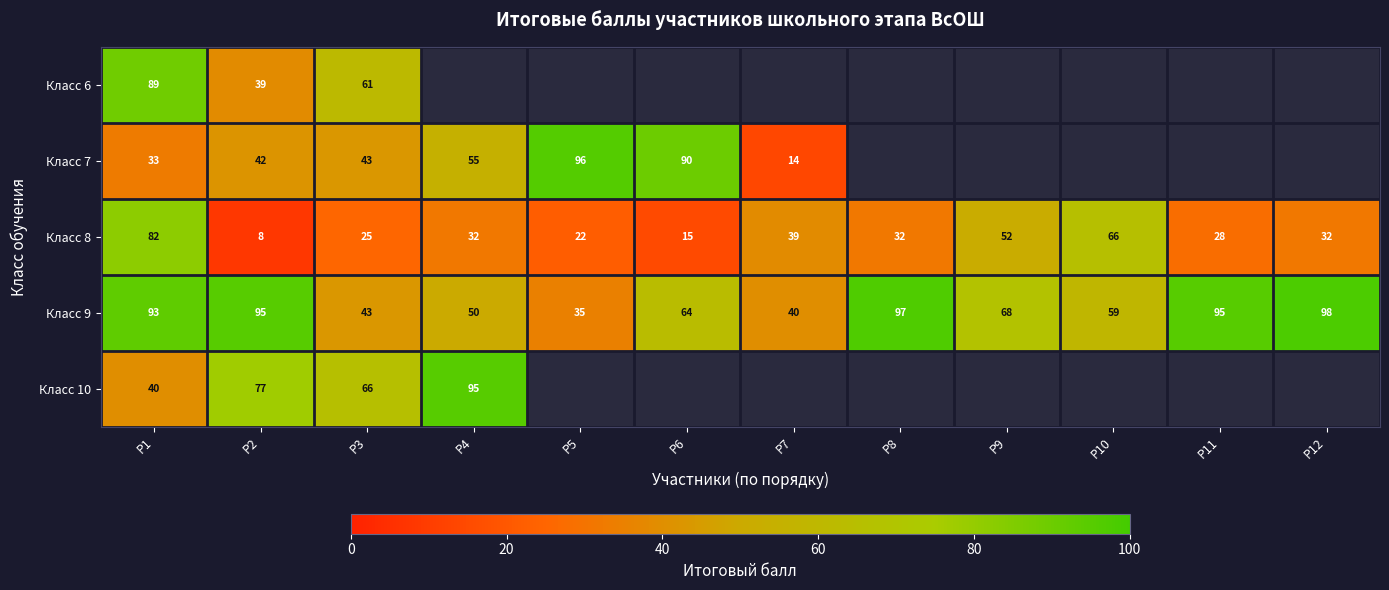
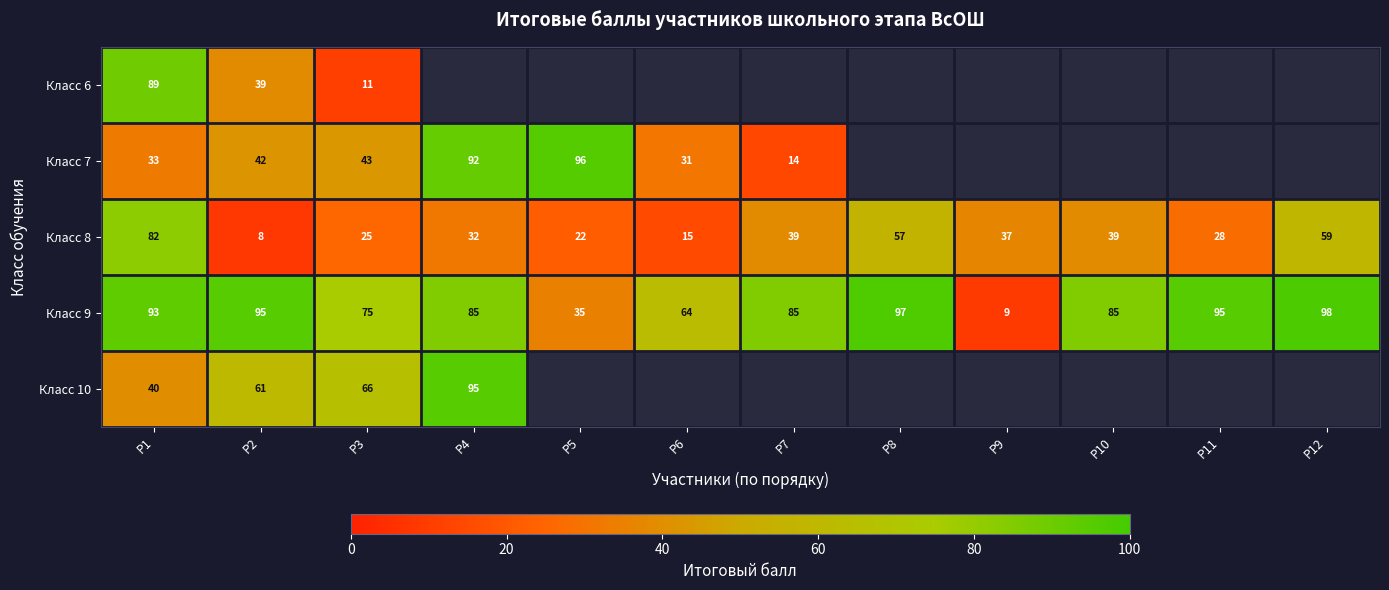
  {
    "Класс 6": {
      "P1": 89,
      "P2": 39,
-     "P3": 61
+     "P3": 11
    },
    "Класс 7": {
      "P1": 33,
      "P2": 42,
      "P3": 43,
-     "P4": 55,
+     "P4": 92,
      "P5": 96,
-     "P6": 90,
+     "P6": 31,
      "P7": 14
    },
    "Класс 8": {
      "P1": 82,
      "P2": 8,
      "P3": 25,
      "P4": 32,
      "P5": 22,
      "P6": 15,
      "P7": 39,
-     "P8": 32,
-     "P9": 52,
-     "P10": 66,
+     "P8": 57,
+     "P9": 37,
+     "P10": 39,
      "P11": 28,
-     "P12": 32
+     "P12": 59
    },
    "Класс 9": {
      "P1": 93,
      "P2": 95,
-     "P3": 43,
-     "P4": 50,
+     "P3": 75,
+     "P4": 85,
      "P5": 35,
      "P6": 64,
-     "P7": 40,
+     "P7": 85,
      "P8": 97,
-     "P9": 68,
-     "P10": 59,
+     "P9": 9,
+     "P10": 85,
      "P11": 95,
      "P12": 98
    },
    "Класс 10": {
      "P1": 40,
-     "P2": 77,
+     "P2": 61,
      "P3": 66,
      "P4": 95
    }
  }
